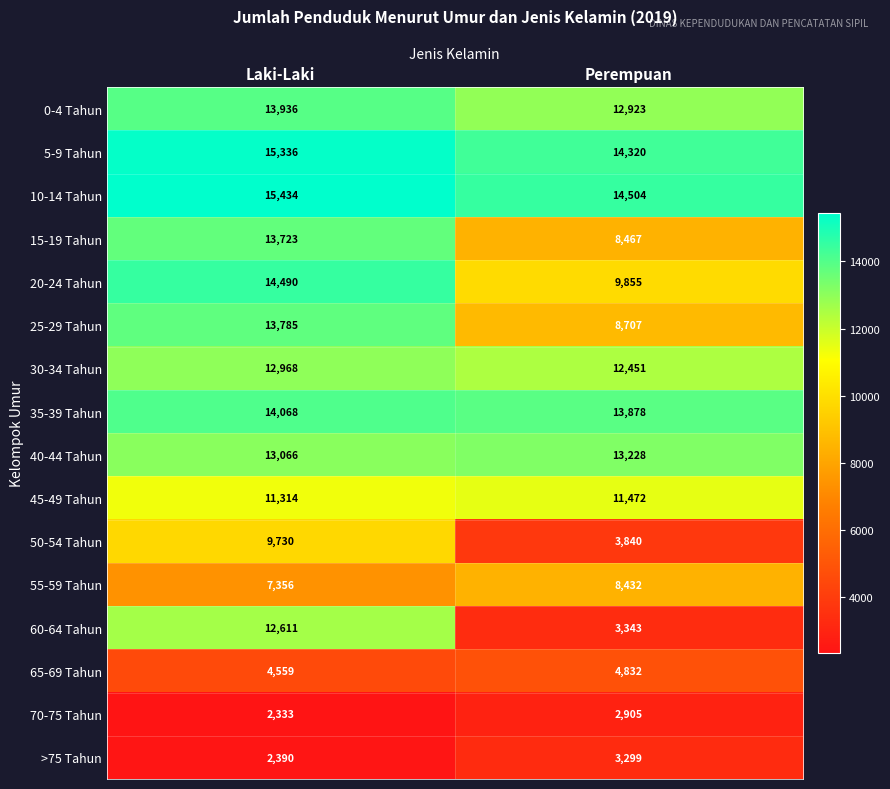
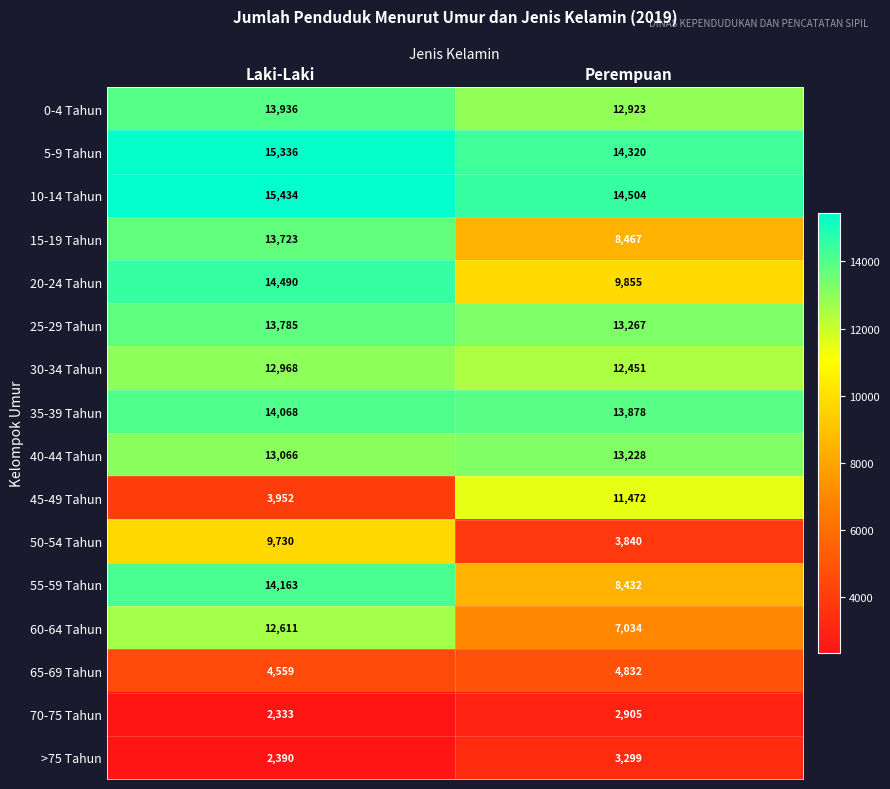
  {
    "0-4 Tahun": {
      "Laki-Laki": "13,936",
      "Perempuan": "12,923"
    },
    "5-9 Tahun": {
      "Laki-Laki": "15,336",
      "Perempuan": "14,320"
    },
    "10-14 Tahun": {
      "Laki-Laki": "15,434",
      "Perempuan": "14,504"
    },
    "15-19 Tahun": {
      "Laki-Laki": "13,723",
      "Perempuan": "8,467"
    },
    "20-24 Tahun": {
      "Laki-Laki": "14,490",
      "Perempuan": "9,855"
    },
    "25-29 Tahun": {
      "Laki-Laki": "13,785",
-     "Perempuan": "8,707"
+     "Perempuan": "13,267"
    },
    "30-34 Tahun": {
      "Laki-Laki": "12,968",
      "Perempuan": "12,451"
    },
    "35-39 Tahun": {
      "Laki-Laki": "14,068",
      "Perempuan": "13,878"
    },
    "40-44 Tahun": {
      "Laki-Laki": "13,066",
      "Perempuan": "13,228"
    },
    "45-49 Tahun": {
-     "Laki-Laki": "11,314",
+     "Laki-Laki": "3,952",
      "Perempuan": "11,472"
    },
    "50-54 Tahun": {
      "Laki-Laki": "9,730",
      "Perempuan": "3,840"
    },
    "55-59 Tahun": {
-     "Laki-Laki": "7,356",
+     "Laki-Laki": "14,163",
      "Perempuan": "8,432"
    },
    "60-64 Tahun": {
      "Laki-Laki": "12,611",
-     "Perempuan": "3,343"
+     "Perempuan": "7,034"
    },
    "65-69 Tahun": {
      "Laki-Laki": "4,559",
      "Perempuan": "4,832"
    },
    "70-75 Tahun": {
      "Laki-Laki": "2,333",
      "Perempuan": "2,905"
    },
    ">75 Tahun": {
      "Laki-Laki": "2,390",
      "Perempuan": "3,299"
    }
  }
